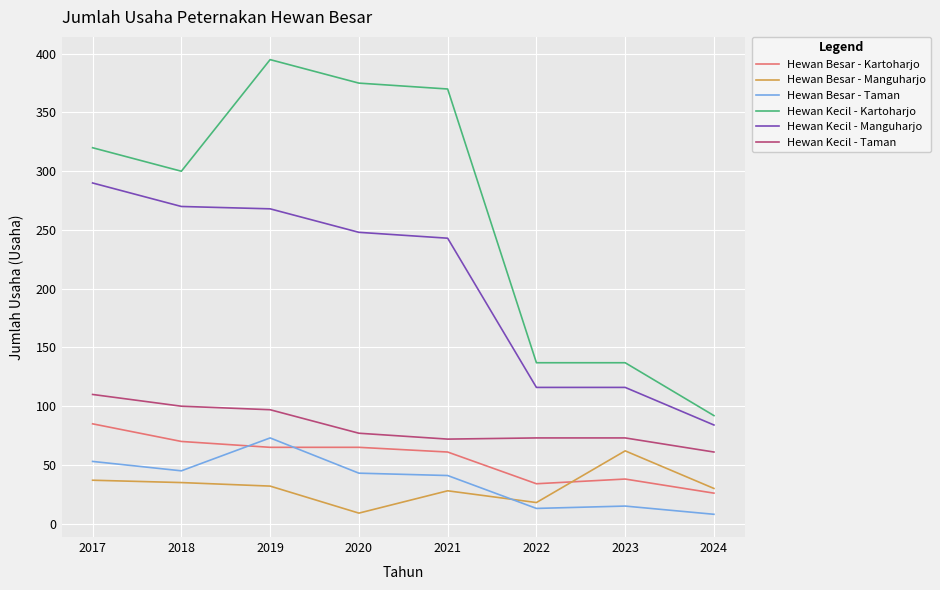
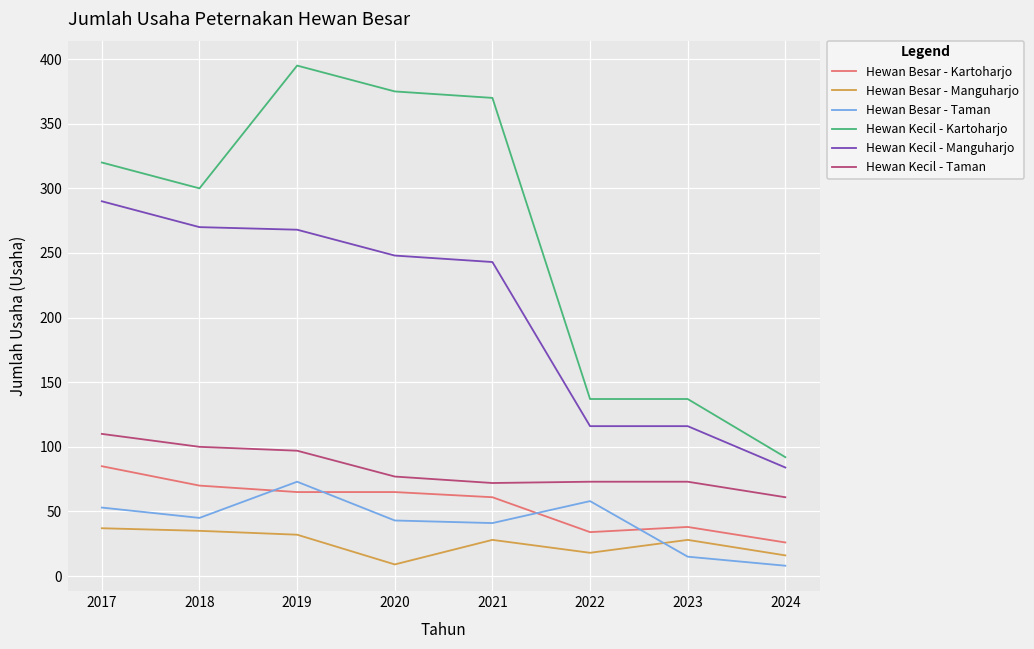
  {
    "Hewan Besar - Kartoharjo": {
      "2017": 85,
      "2018": 70,
      "2019": 65,
      "2020": 65,
      "2021": 61,
      "2022": 34,
      "2023": 38,
      "2024": 26
    },
    "Hewan Besar - Manguharjo": {
      "2017": 37,
      "2018": 35,
      "2019": 32,
      "2020": 9,
      "2021": 28,
      "2022": 18,
-     "2023": 62,
-     "2024": 30
+     "2023": 28,
+     "2024": 16
    },
    "Hewan Besar - Taman": {
      "2017": 53,
      "2018": 45,
      "2019": 73,
      "2020": 43,
      "2021": 41,
-     "2022": 13,
+     "2022": 58,
      "2023": 15,
      "2024": 8
    },
    "Hewan Kecil - Kartoharjo": {
      "2017": 320,
      "2018": 300,
      "2019": 395,
      "2020": 375,
      "2021": 370,
      "2022": 137,
      "2023": 137,
      "2024": 92
    },
    "Hewan Kecil - Manguharjo": {
      "2017": 290,
      "2018": 270,
      "2019": 268,
      "2020": 248,
      "2021": 243,
      "2022": 116,
      "2023": 116,
      "2024": 84
    },
    "Hewan Kecil - Taman": {
      "2017": 110,
      "2018": 100,
      "2019": 97,
      "2020": 77,
      "2021": 72,
      "2022": 73,
      "2023": 73,
      "2024": 61
    }
  }
